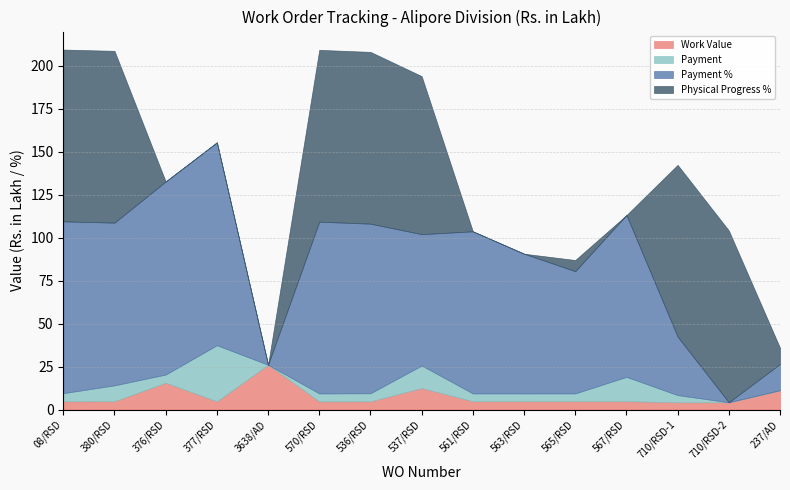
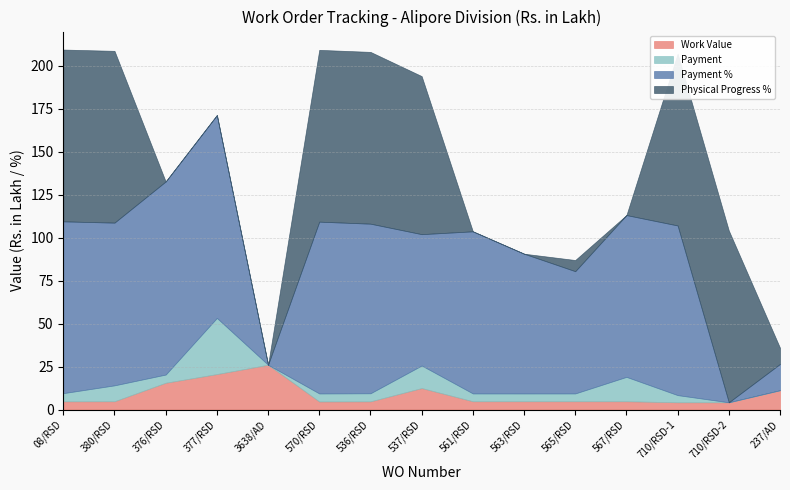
  {
    "Work Value": {
      "08/RSD": 5,
      "380/RSD": 5,
      "376/RSD": 16,
-     "377/RSD": 5,
+     "377/RSD": 21,
      "570/RSD": 5,
      "536/RSD": 5,
      "537/RSD": 13,
      "561/RSD": 5,
      "563/RSD": 5,
      "565/RSD": 5,
      "567/RSD": 5,
      "710/RSD-1": 4
    },
    "Payment": {
      "08/RSD": 5,
      "380/RSD": 9,
      "376/RSD": 5,
      "377/RSD": 33,
      "570/RSD": 5,
      "536/RSD": 5,
      "537/RSD": 13,
      "561/RSD": 5,
      "563/RSD": 5,
      "565/RSD": 5,
      "567/RSD": 14,
      "710/RSD-1": 4
    },
    "Payment %": {
      "08/RSD": 100,
      "380/RSD": 95,
      "570/RSD": 100,
      "536/RSD": 99,
      "537/RSD": 76,
      "565/RSD": 71,
-     "710/RSD-1": 34,
+     "710/RSD-1": 99,
      "237/AD": 15
    },
    "Physical Progress %": {
      "08/RSD": 100,
      "380/RSD": 100,
      "570/RSD": 100,
      "536/RSD": 100,
      "537/RSD": 92,
      "565/RSD": 7,
      "710/RSD-2": 100,
      "237/AD": 9
    }
  }
